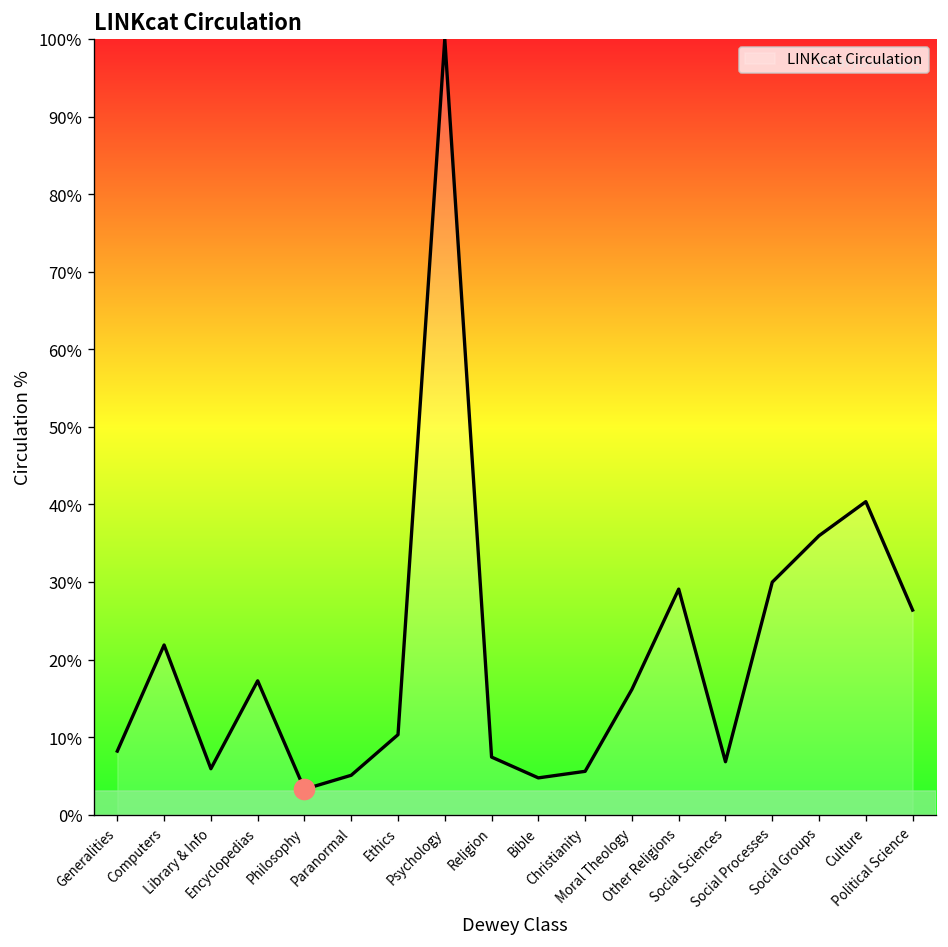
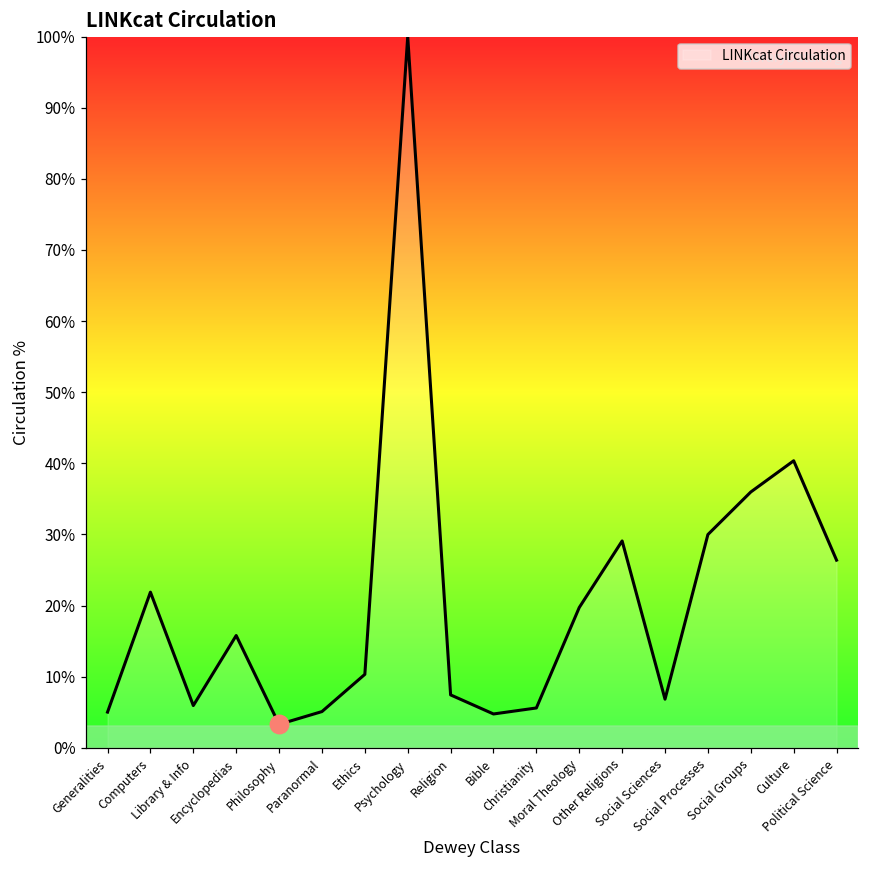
  {
    "LINKcat Circulation": {
-     "Generalities": "8%",
+     "Generalities": "5%",
      "Computers": "22%",
      "Library & Info": "6%",
-     "Encyclopedias": "17%",
+     "Encyclopedias": "16%",
      "Paranormal": "5%",
      "Ethics": "10%",
      "Psychology": "100%",
      "Religion": "7%",
      "Bible": "5%",
      "Christianity": "6%",
-     "Moral Theology": "16%",
+     "Moral Theology": "20%",
      "Other Religions": "29%",
      "Social Sciences": "7%",
      "Social Processes": "30%",
      "Social Groups": "36%",
      "Culture": "40%",
      "Political Science": "26%"
    }
  }
